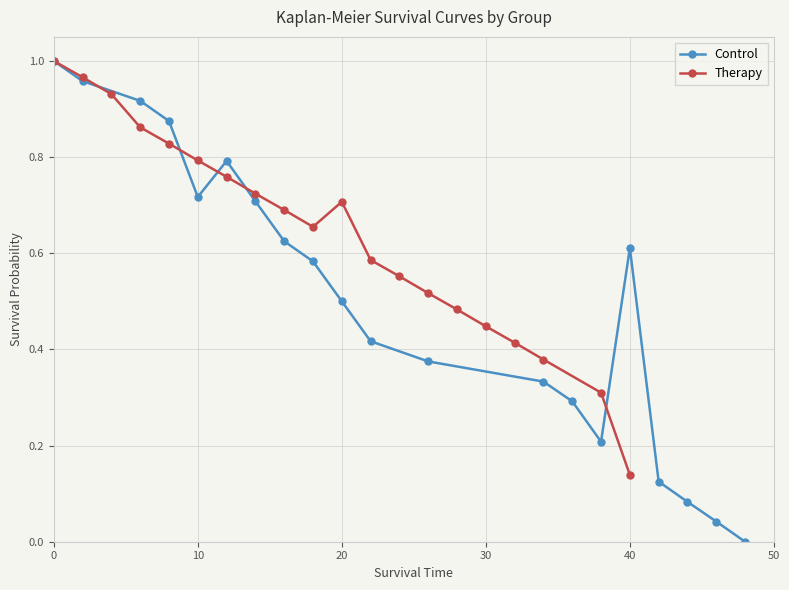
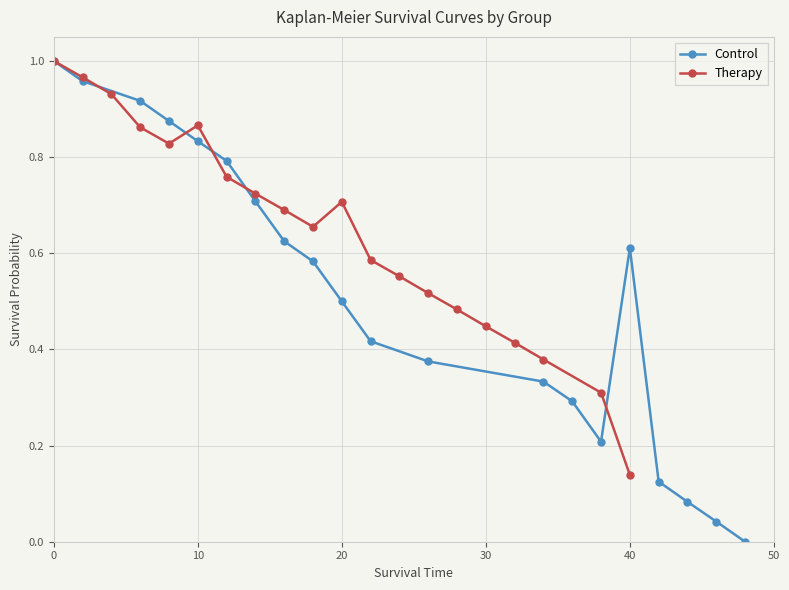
  {
    "Control": {
-     "10": 0.72,
+     "10": 0.83,
      "20": 0.50,
      "40": 0.61
    },
    "Therapy": {
-     "10": 0.79,
+     "10": 0.87,
      "20": 0.71,
      "30": 0.45,
      "40": 0.14
    }
  }
